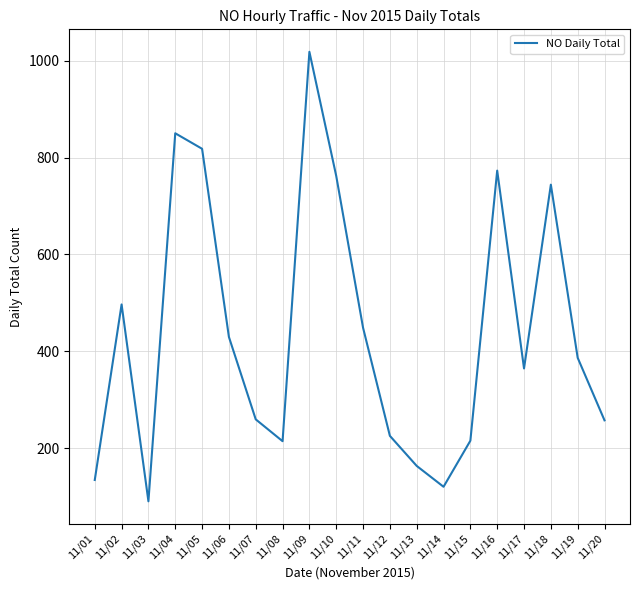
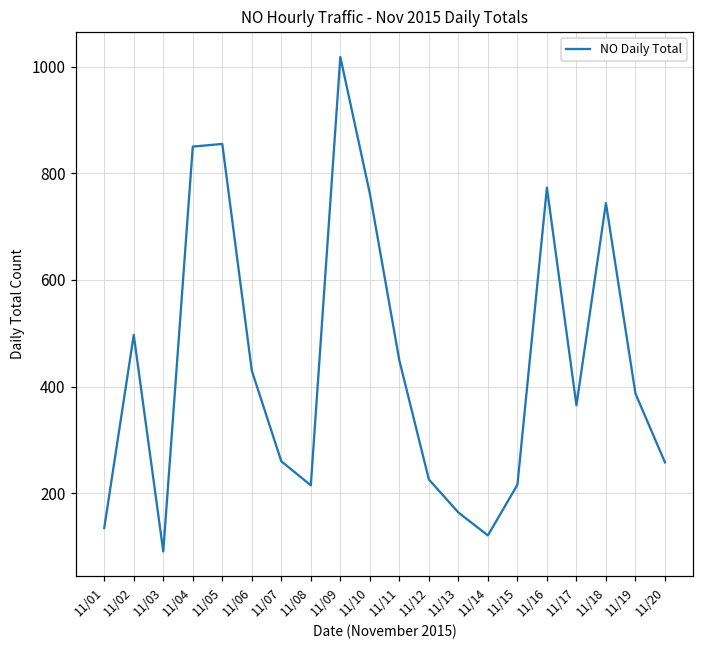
  {
    "11/01": 140,
    "11/02": 500,
    "11/03": 90,
    "11/04": 850,
-   "11/05": 820,
+   "11/05": 860,
    "11/06": 430,
    "11/07": 260,
    "11/08": 220,
    "11/09": 1020,
    "11/10": 760,
    "11/11": 450,
    "11/12": 230,
    "11/13": 160,
    "11/14": 120,
    "11/15": 220,
    "11/16": 770,
    "11/17": 370,
    "11/18": 740,
    "11/19": 390,
    "11/20": 260
  }
